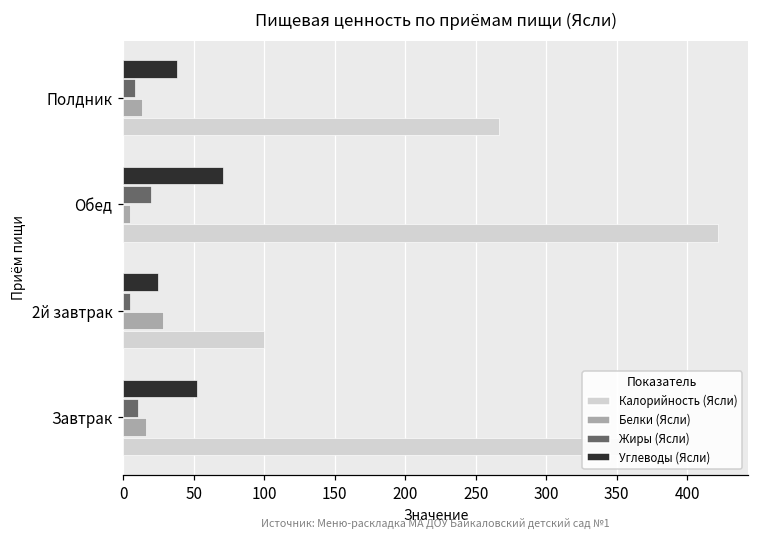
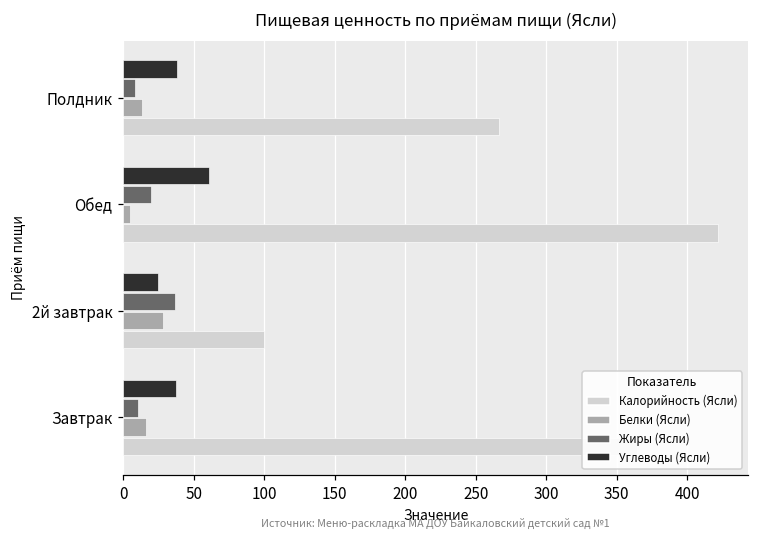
  {
    "Калорийность (Ясли)": {
      "Полдник": 266,
      "Обед": 422,
      "2й завтрак": 100
    },
    "Белки (Ясли)": {
      "Полдник": 14,
      "Обед": 5,
      "2й завтрак": 29,
      "Завтрак": 16
    },
    "Жиры (Ясли)": {
      "Полдник": 8,
      "Обед": 20,
-     "2й завтрак": 5,
+     "2й завтрак": 37,
      "Завтрак": 11
    },
    "Углеводы (Ясли)": {
      "Полдник": 38,
-     "Обед": 70,
+     "Обед": 61,
      "2й завтрак": 25,
-     "Завтрак": 52
+     "Завтрак": 37
    }
  }
